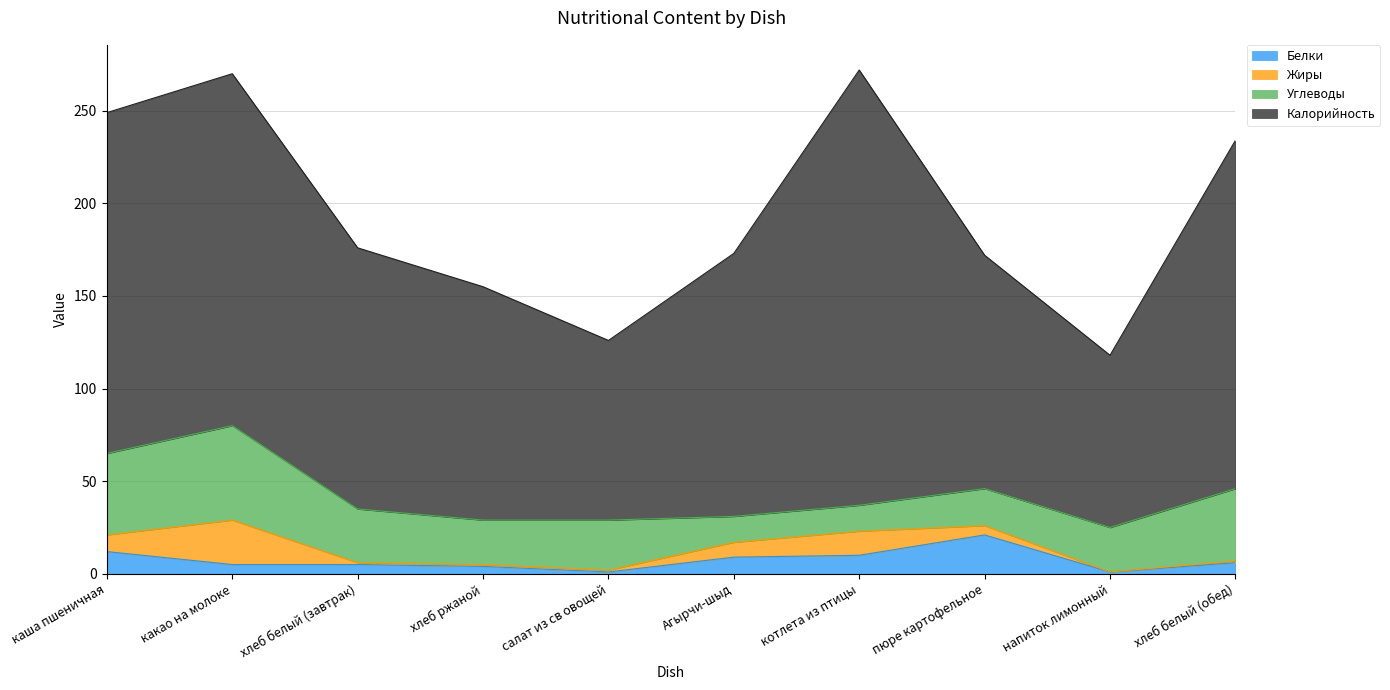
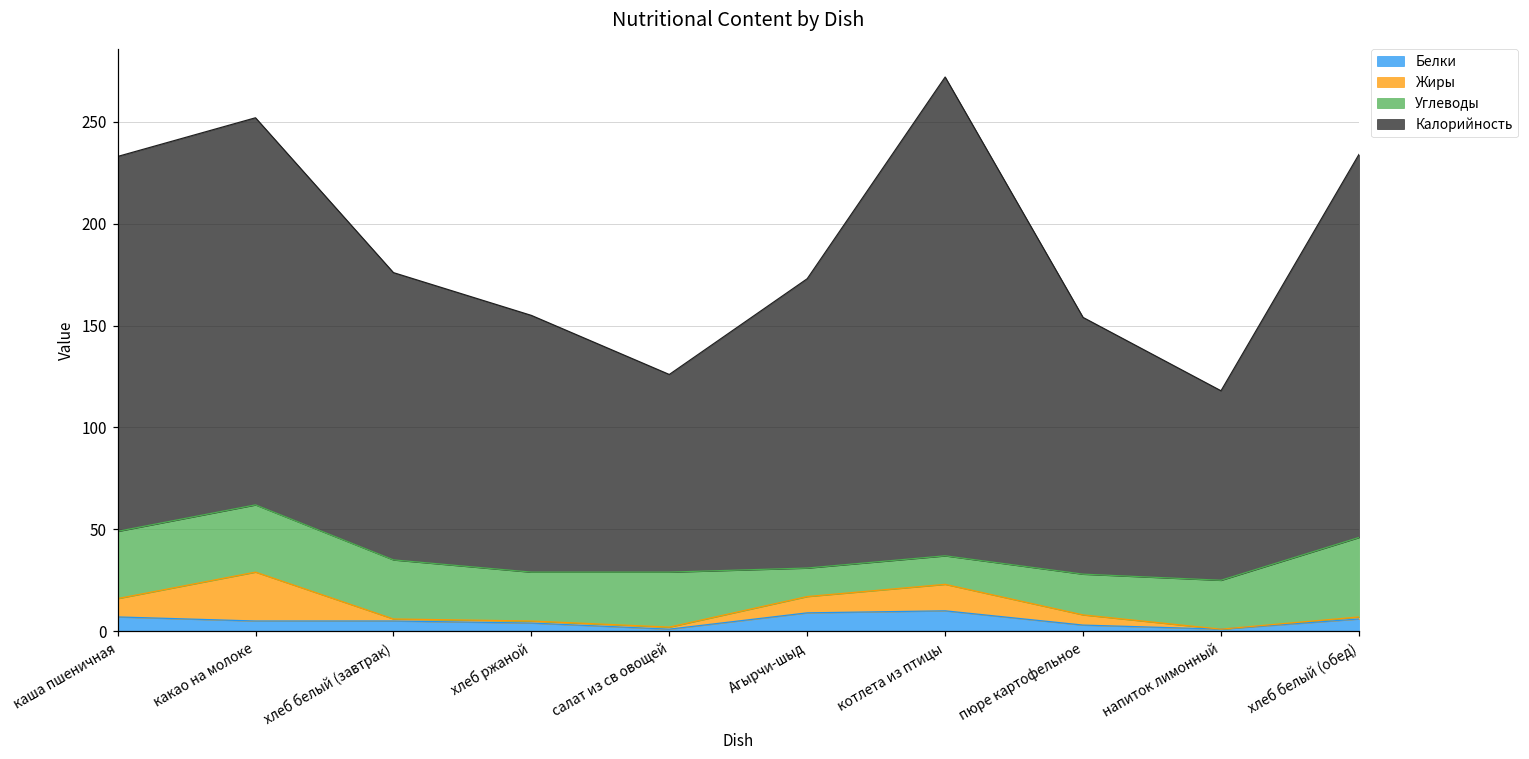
  {
    "Белки": {
-     "каша пшеничная": 12,
+     "каша пшеничная": 7,
      "какао на молоке": 5,
      "Агырчи-шыд": 9,
      "котлета из птицы": 10,
-     "пюре картофельное": 21
+     "пюре картофельное": 3
    },
    "Жиры": {
      "каша пшеничная": 9,
      "какао на молоке": 24,
      "Агырчи-шыд": 8,
      "котлета из птицы": 13,
      "пюре картофельное": 5
    },
    "Углеводы": {
-     "каша пшеничная": 44,
-     "какао на молоке": 51,
+     "каша пшеничная": 33,
+     "какао на молоке": 33,
      "хлеб белый (завтрак)": 29,
      "хлеб ржаной": 24,
      "салат из св овощей": 27,
      "Агырчи-шыд": 14,
      "котлета из птицы": 14,
      "пюре картофельное": 20,
      "напиток лимонный": 24,
      "хлеб белый (обед)": 39
    },
    "Калорийность": {
      "каша пшеничная": 184,
      "какао на молоке": 190,
      "хлеб белый (завтрак)": 141,
      "хлеб ржаной": 126,
      "салат из св овощей": 97,
      "Агырчи-шыд": 142,
      "котлета из птицы": 235,
      "пюре картофельное": 126,
      "напиток лимонный": 93,
      "хлеб белый (обед)": 188
    }
  }
